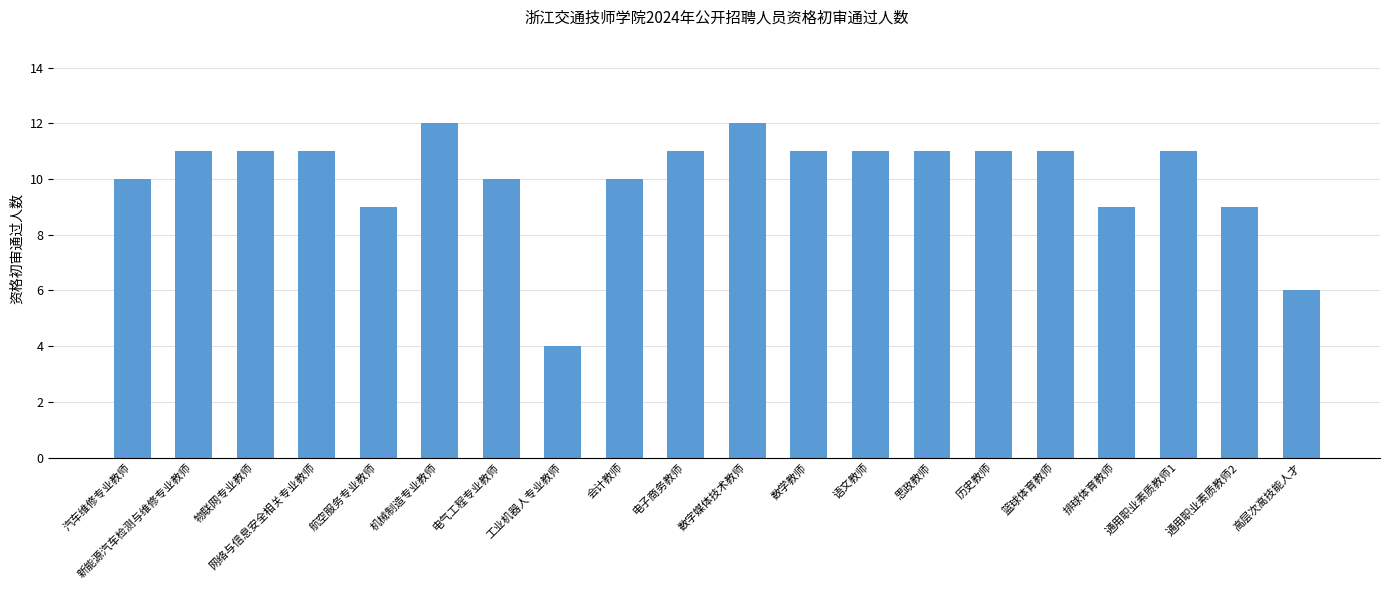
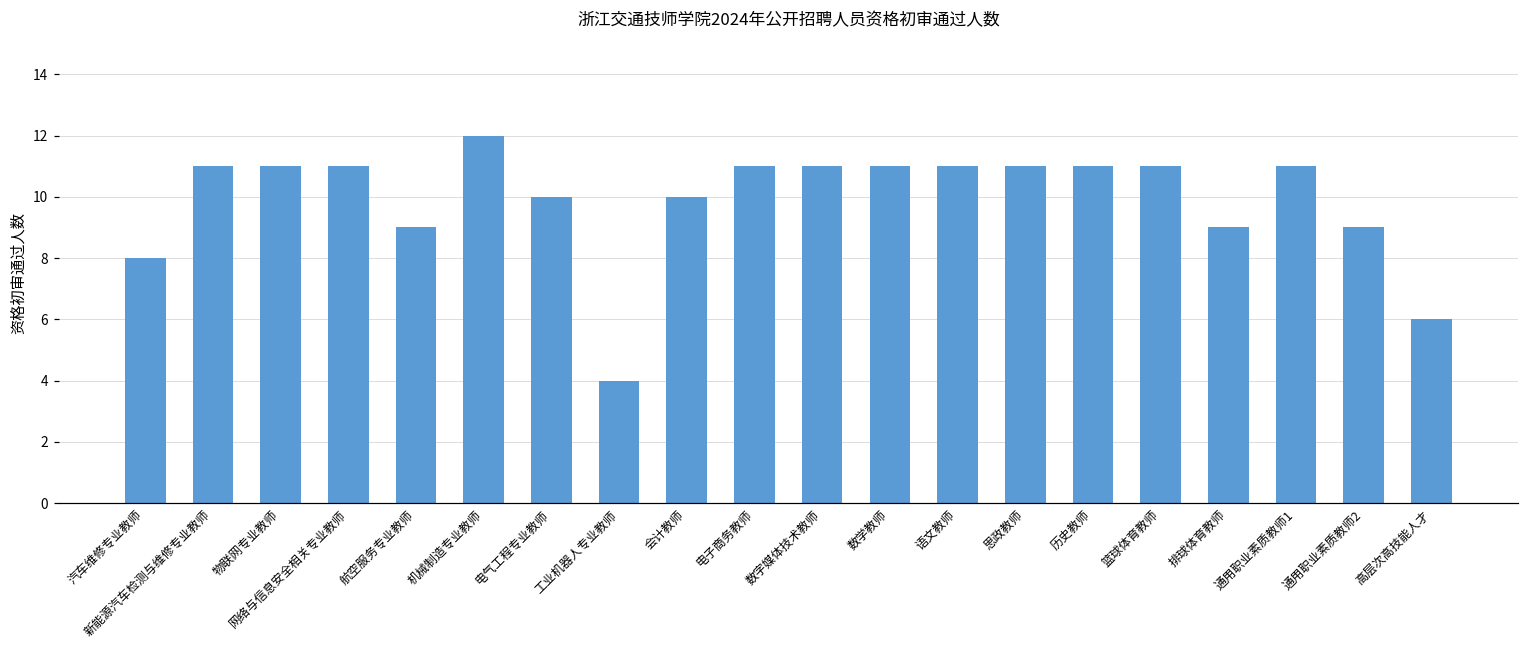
  {
-   "汽车维修专业教师": 10,
+   "汽车维修专业教师": 8,
    "新能源汽车检测与维修专业教师": 11,
    "物联网专业教师": 11,
    "网络与信息安全相关专业教师": 11,
    "航空服务专业教师": 9,
    "机械制造专业教师": 12,
    "电气工程专业教师": 10,
    "工业机器人专业教师": 4,
    "会计教师": 10,
    "电子商务教师": 11,
-   "数字媒体技术教师": 12,
+   "数字媒体技术教师": 11,
    "数学教师": 11,
    "语文教师": 11,
    "思政教师": 11,
    "历史教师": 11,
    "篮球体育教师": 11,
    "排球体育教师": 9,
    "通用职业素质教师1": 11,
    "通用职业素质教师2": 9,
    "高层次高技能人才": 6
  }
